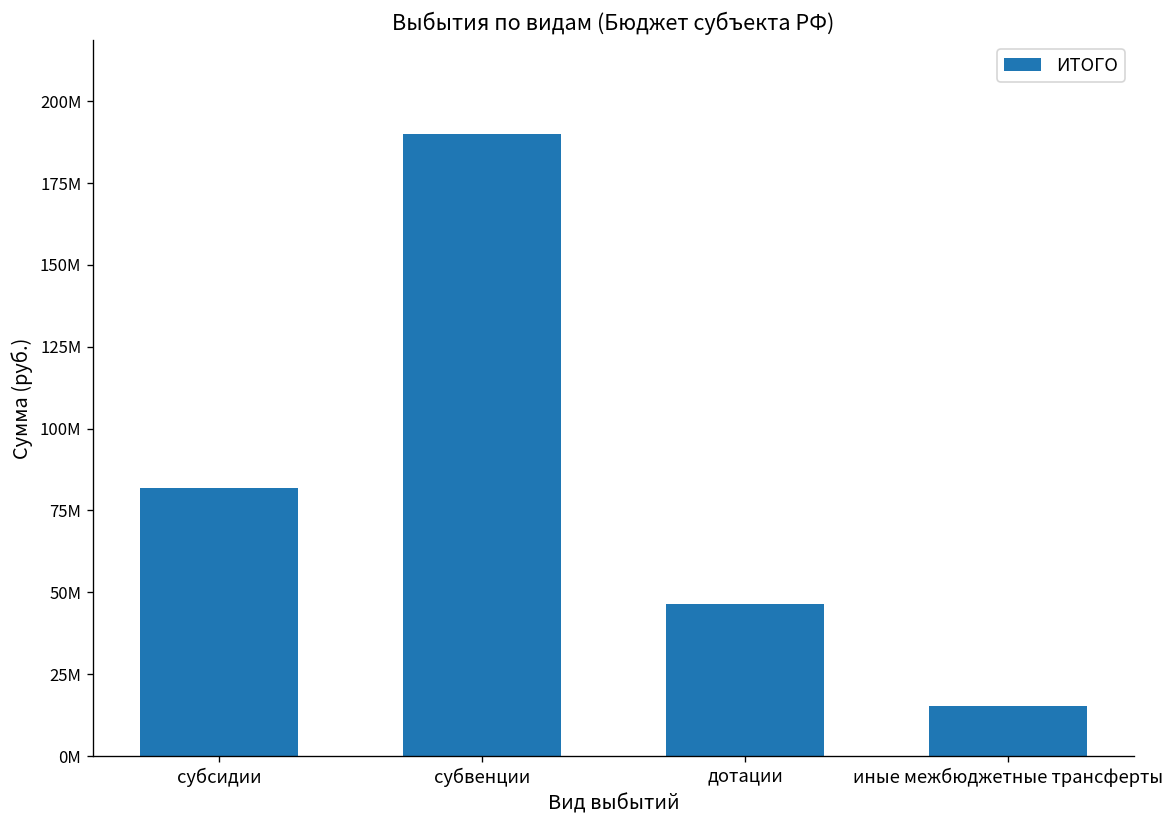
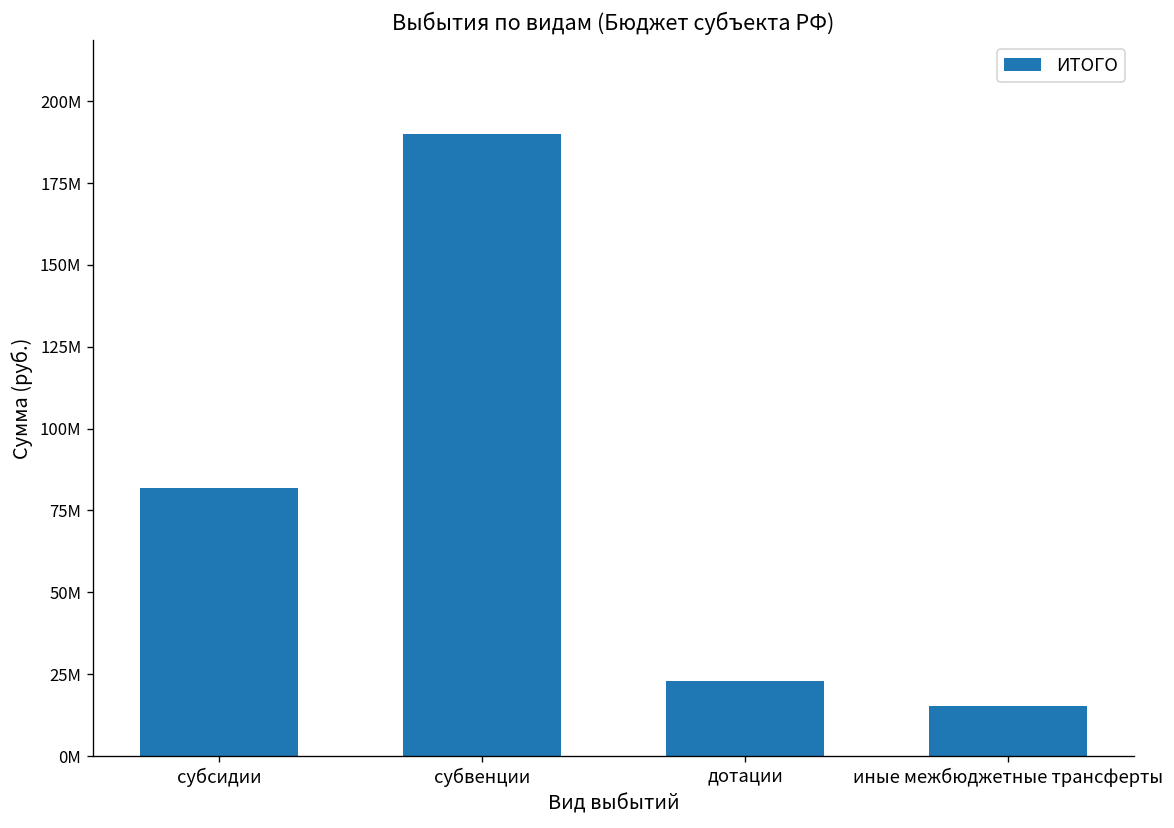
  {
    "субсидии": 82000000,
    "субвенции": 190000000,
-   "дотации": 47000000,
+   "дотации": 23000000,
    "иные межбюджетные трансферты": 15000000
  }
